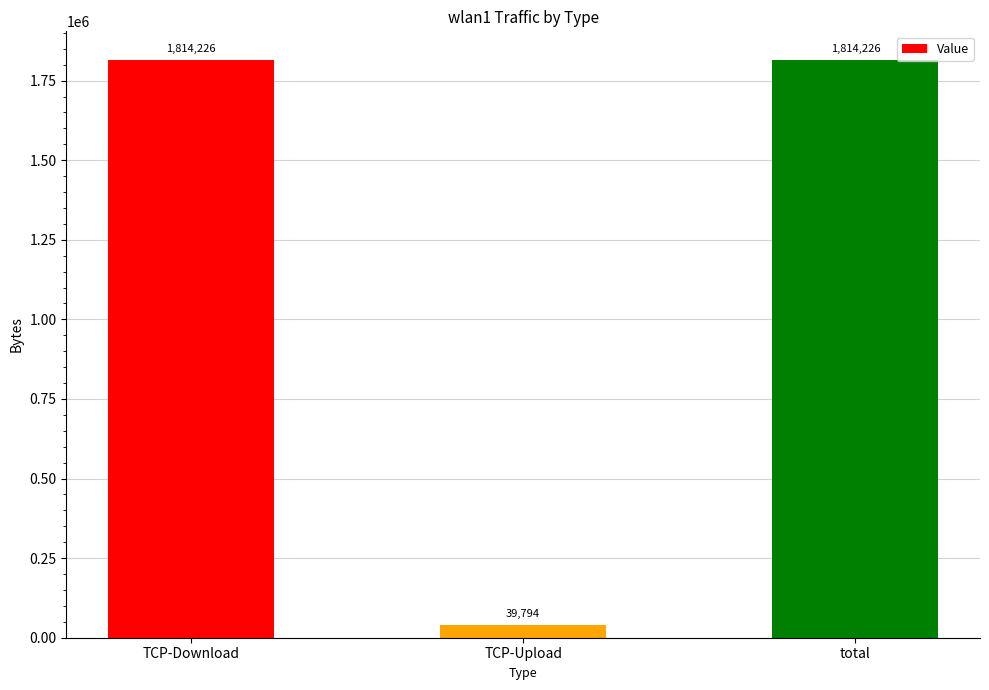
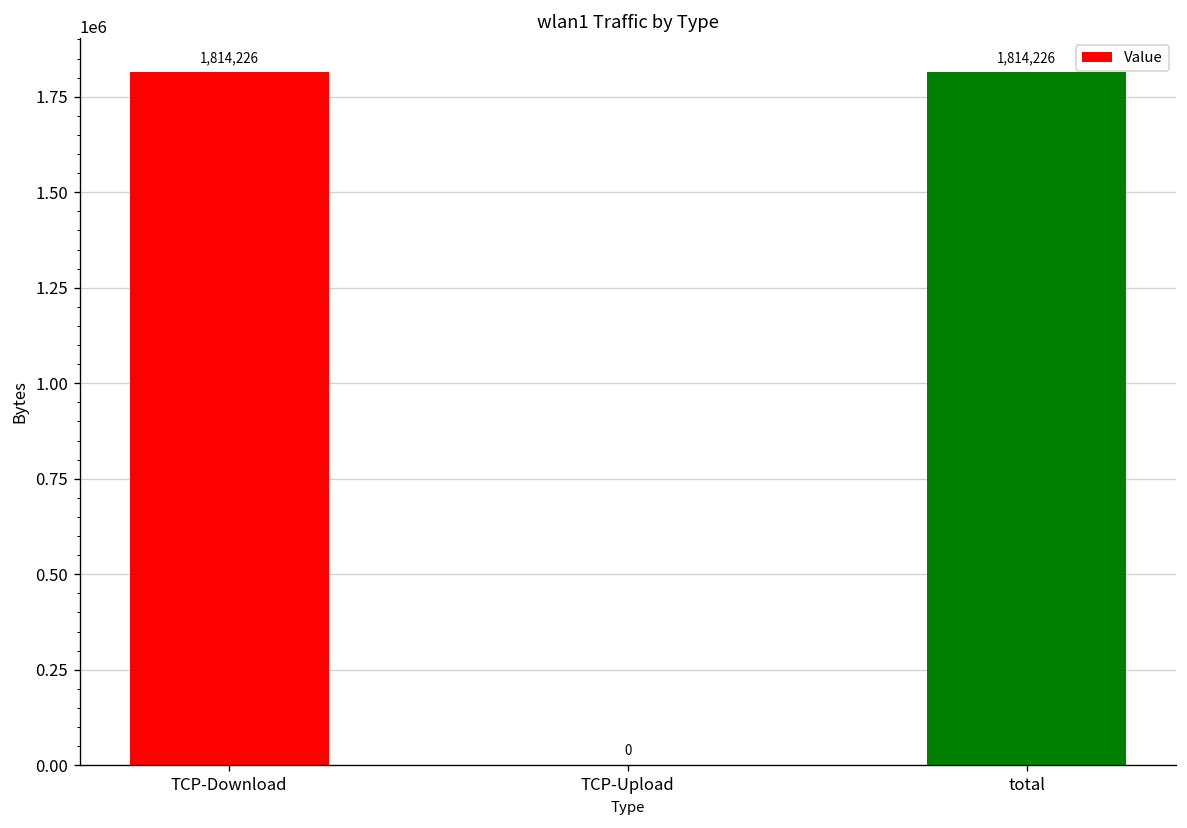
  {
    "TCP-Download": "1,814,226",
-   "TCP-Upload": "39,794",
+   "TCP-Upload": "0",
    "total": "1,814,226"
  }
